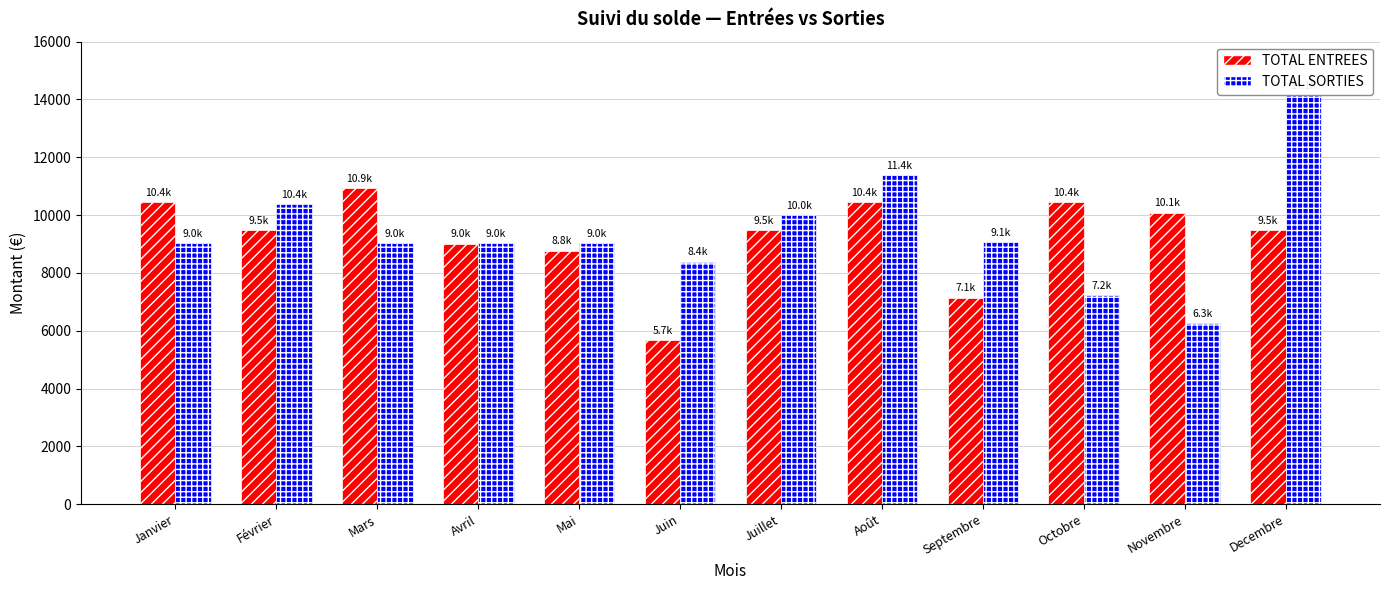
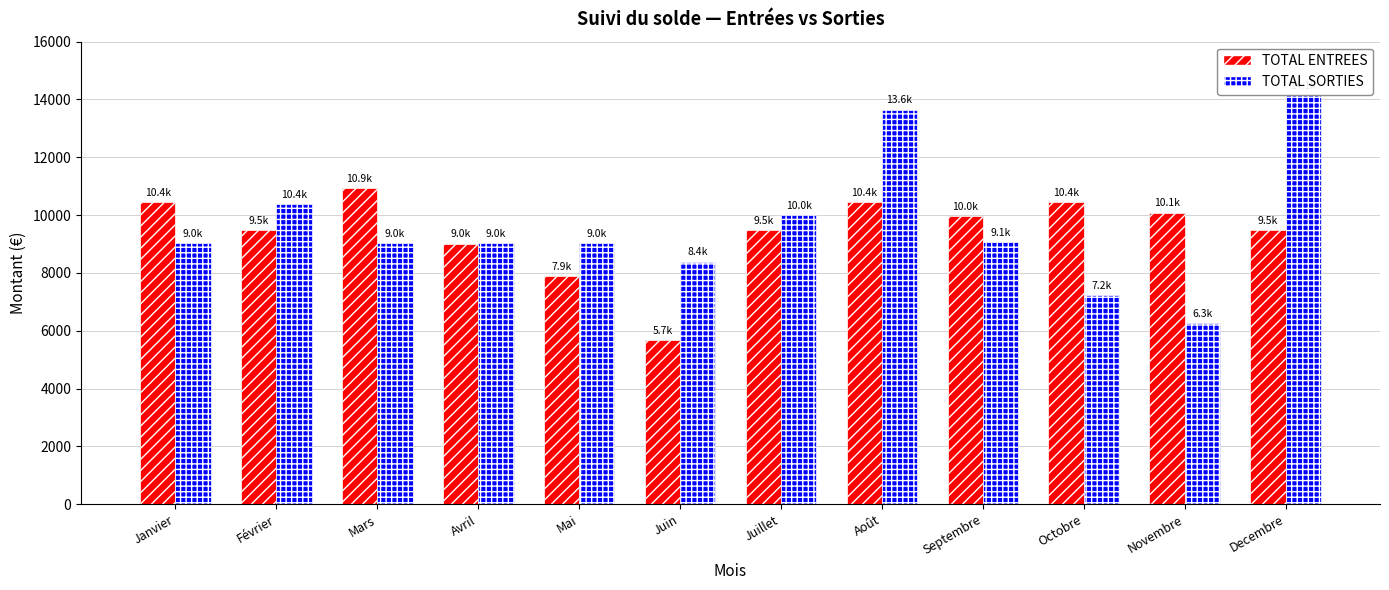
  {
    "TOTAL ENTREES": {
      "Janvier": "10.4k",
      "Février": "9.5k",
      "Mars": "10.9k",
      "Avril": "9.0k",
-     "Mai": "8.8k",
+     "Mai": "7.9k",
      "Juin": "5.7k",
      "Juillet": "9.5k",
      "Août": "10.4k",
-     "Septembre": "7.1k",
+     "Septembre": "10.0k",
      "Octobre": "10.4k",
      "Novembre": "10.1k",
      "Decembre": "9.5k"
    },
    "TOTAL SORTIES": {
      "Janvier": "9.0k",
      "Février": "10.4k",
      "Mars": "9.0k",
      "Avril": "9.0k",
      "Mai": "9.0k",
      "Juin": "8.4k",
      "Juillet": "10.0k",
-     "Août": "11.4k",
+     "Août": "13.6k",
      "Septembre": "9.1k",
      "Octobre": "7.2k",
      "Novembre": "6.3k"
    }
  }
